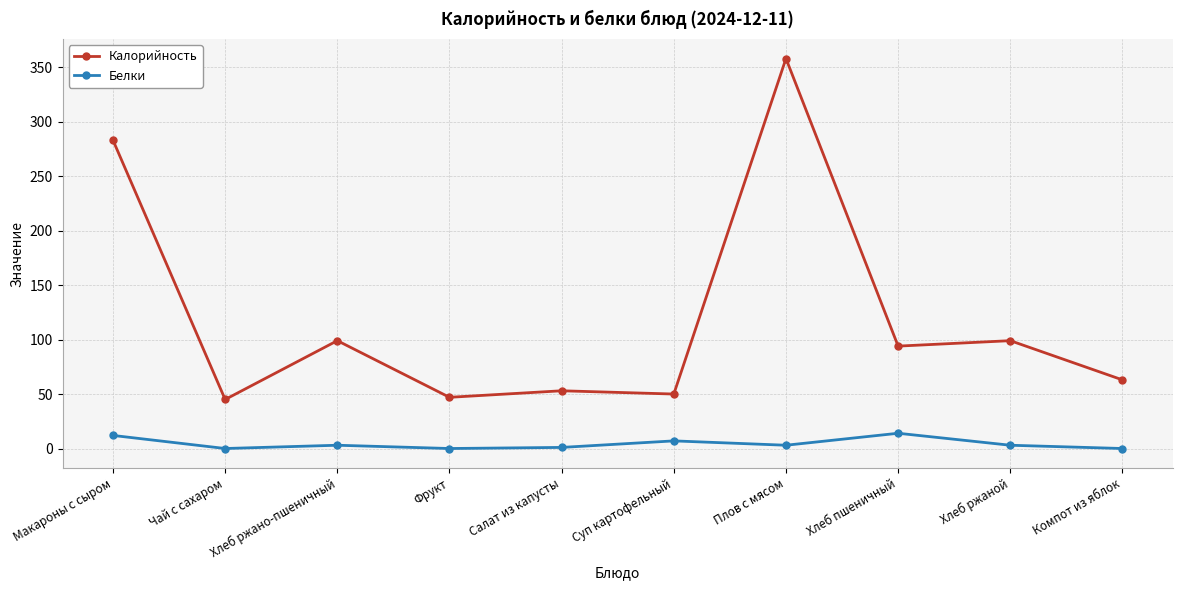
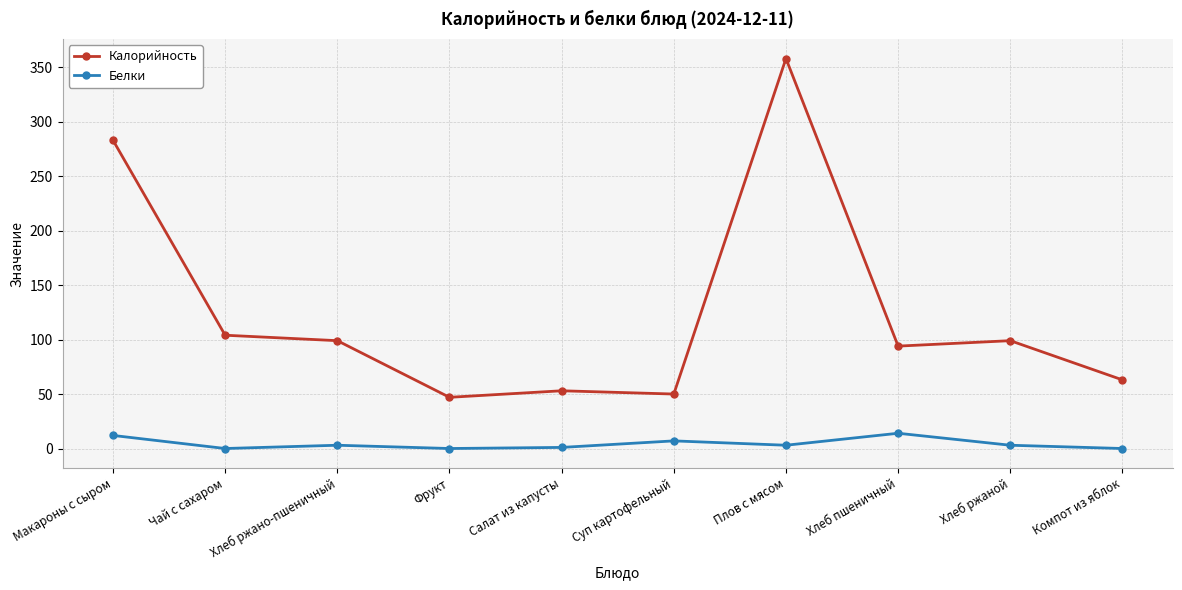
  {
    "Калорийность": {
      "Макароны с сыром": 283,
-     "Чай с сахаром": 45,
+     "Чай с сахаром": 104,
      "Хлеб ржано-пшеничный": 99,
      "Фрукт": 47,
      "Салат из капусты": 53,
      "Суп картофельный": 50,
      "Плов с мясом": 358,
      "Хлеб пшеничный": 94,
      "Хлеб ржаной": 99,
      "Компот из яблок": 63
    },
    "Белки": {
      "Макароны с сыром": 12,
      "Чай с сахаром": 0,
      "Хлеб ржано-пшеничный": 3,
      "Фрукт": 0,
      "Салат из капусты": 1,
      "Суп картофельный": 7,
      "Плов с мясом": 3,
      "Хлеб пшеничный": 14,
      "Хлеб ржаной": 3,
      "Компот из яблок": 0
    }
  }
